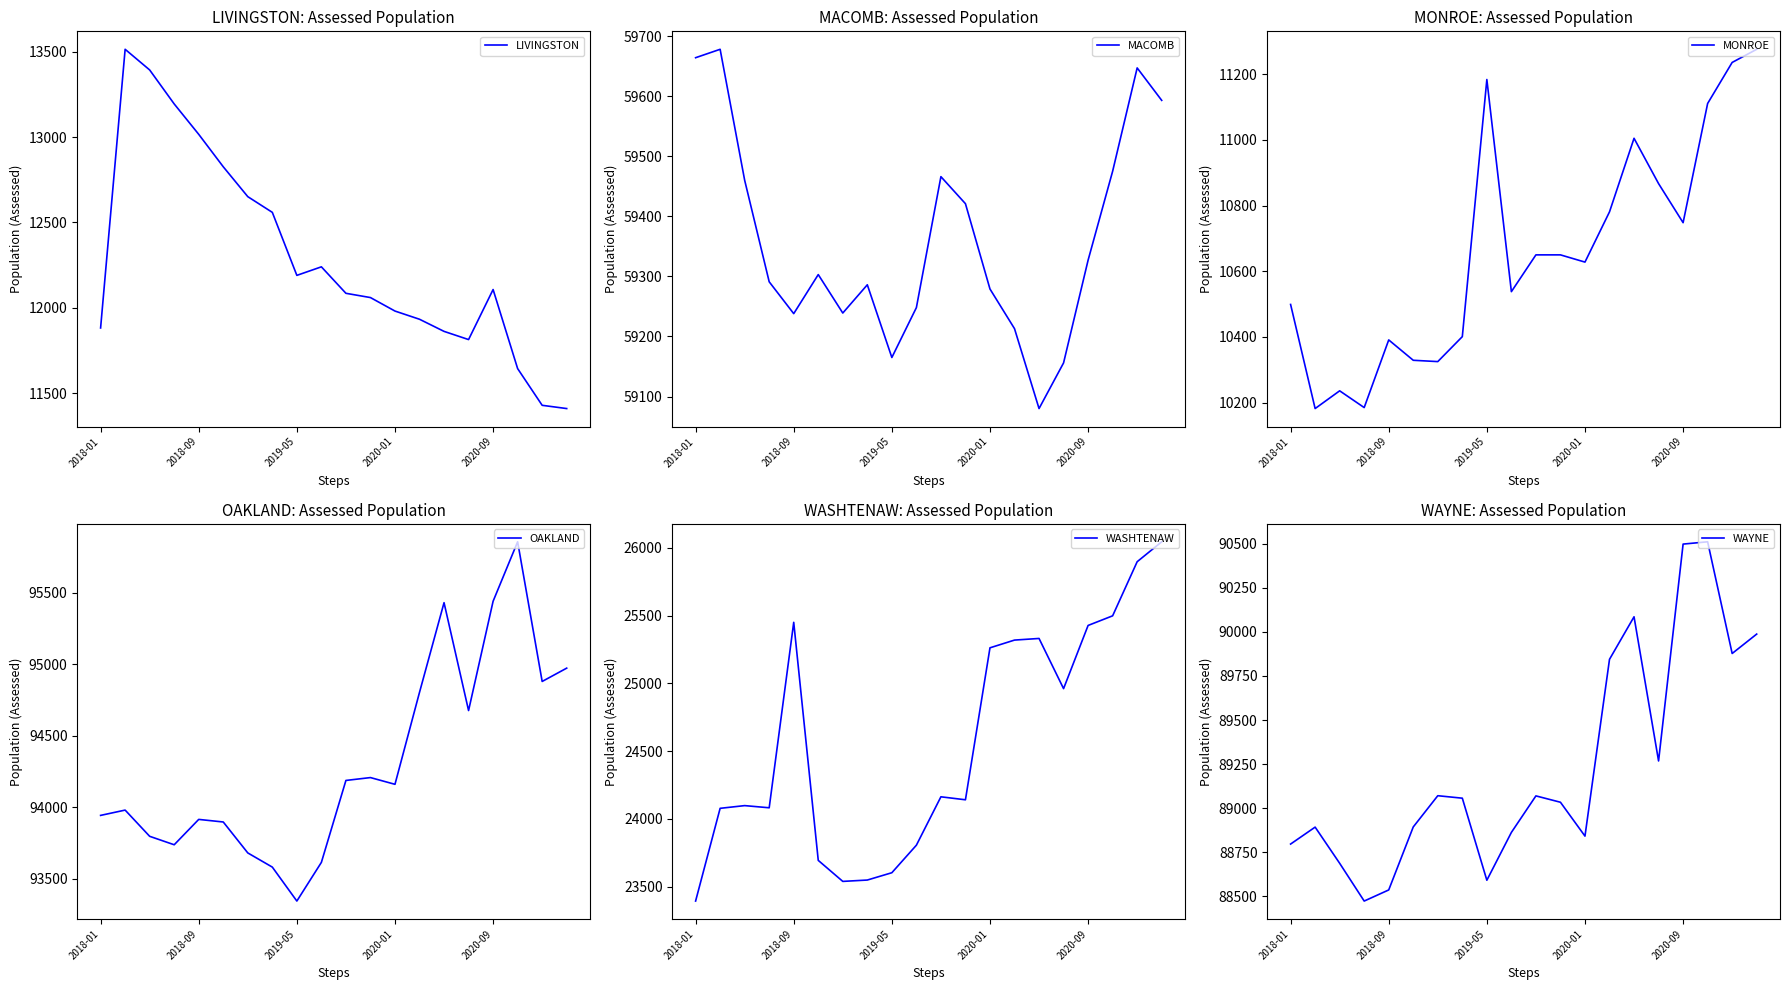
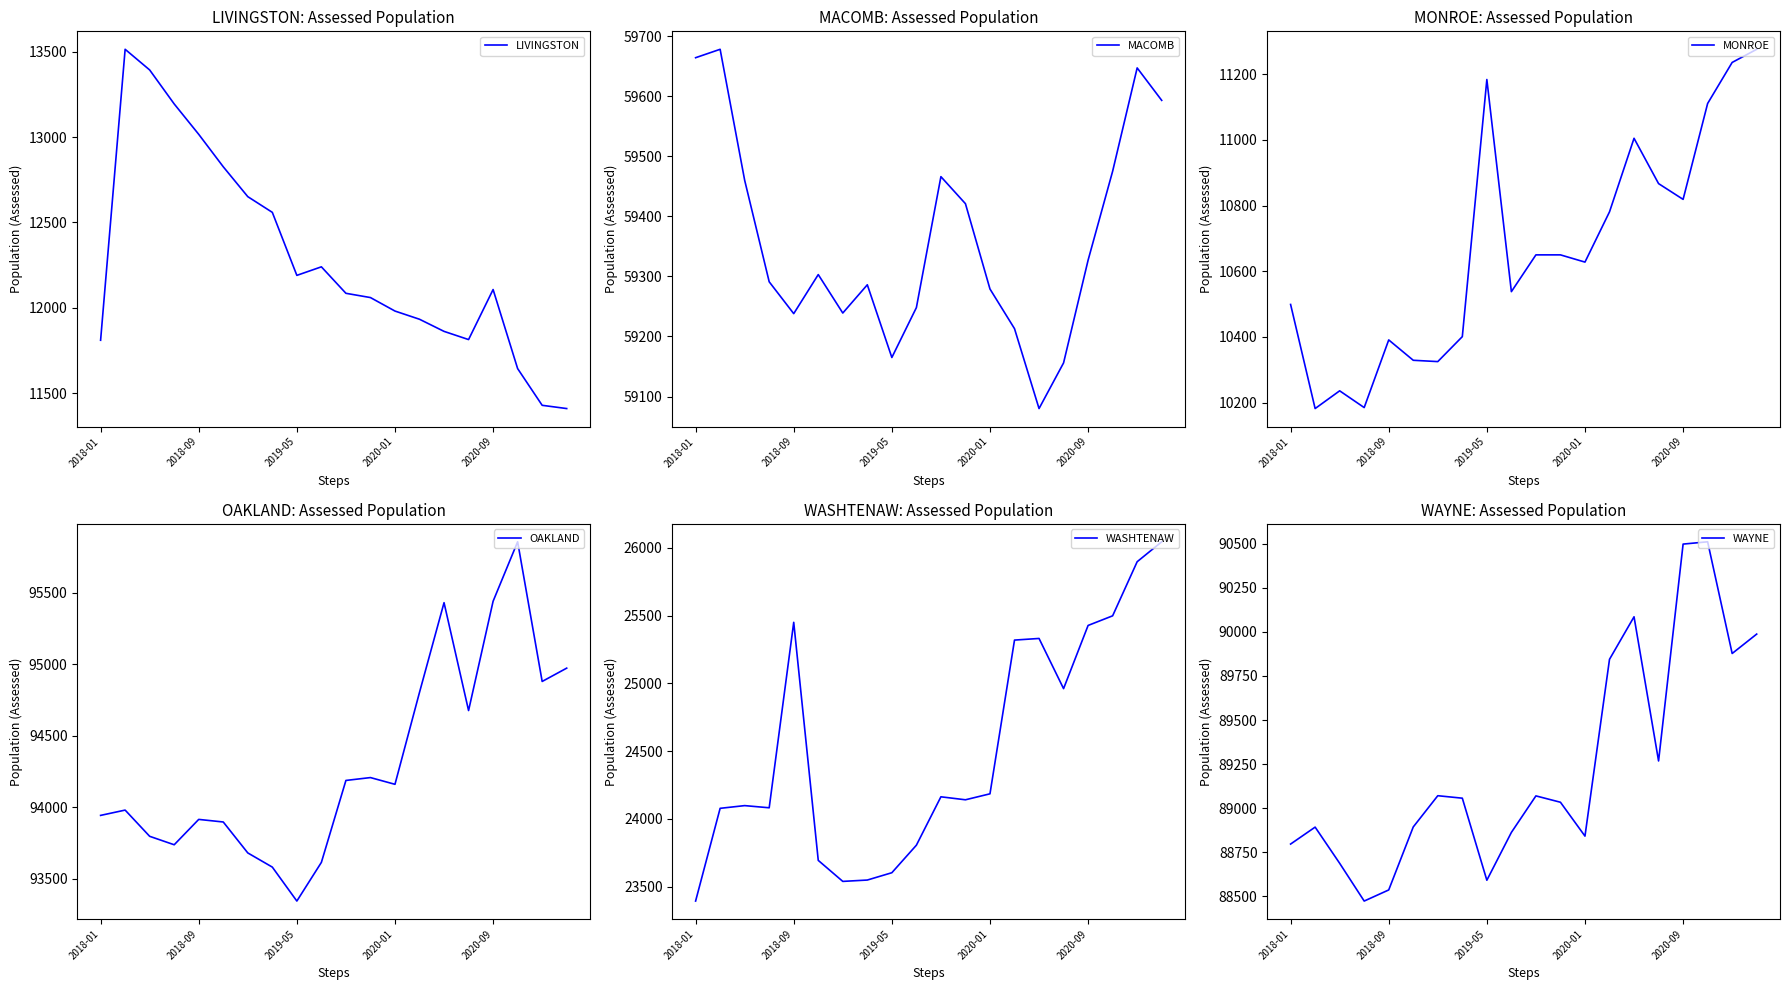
  {
    "LIVINGSTON: Assessed Population": {
-     "2018-01": 11880,
+     "2018-01": 11810,
      "2018-09": 13020,
      "2019-05": 12190,
      "2020-01": 11980,
      "2020-09": 12110
    },
    "MACOMB: Assessed Population": {
      "2018-01": 59660,
      "2018-09": 59240,
      "2019-05": 59170,
      "2020-01": 59280,
      "2020-09": 59330
    },
    "MONROE: Assessed Population": {
      "2018-01": 10500,
      "2018-09": 10390,
      "2019-05": 11180,
      "2020-01": 10630,
-     "2020-09": 10750
+     "2020-09": 10820
    },
    "OAKLAND: Assessed Population": {
      "2018-01": 93940,
      "2018-09": 93920,
      "2019-05": 93350,
      "2020-01": 94160,
      "2020-09": 95440
    },
    "WASHTENAW: Assessed Population": {
      "2018-01": 23390,
      "2018-09": 25450,
      "2019-05": 23600,
-     "2020-01": 25260,
+     "2020-01": 24190,
      "2020-09": 25430
    },
    "WAYNE: Assessed Population": {
      "2018-01": 88800,
      "2018-09": 88540,
      "2019-05": 88590,
      "2020-01": 88840,
      "2020-09": 90500
    }
  }
